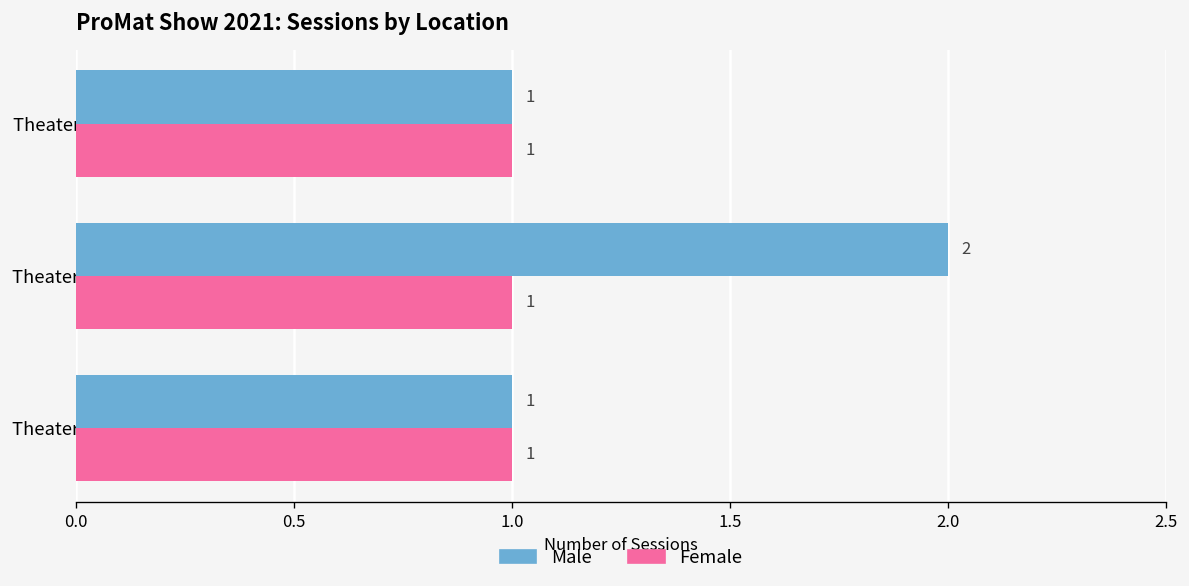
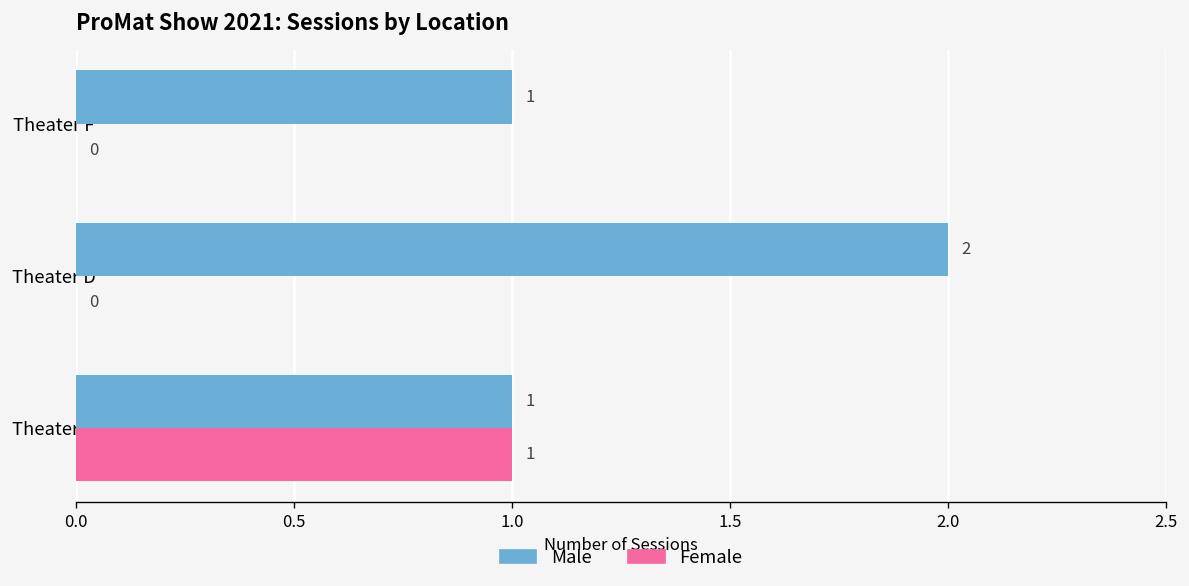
  {
    "Male": {
      "Theater F": 1,
      "Theater D": 2,
      "Theater A": 1
    },
    "Female": {
-     "Theater F": 1,
-     "Theater D": 1,
+     "Theater F": 0,
+     "Theater D": 0,
      "Theater A": 1
    }
  }
